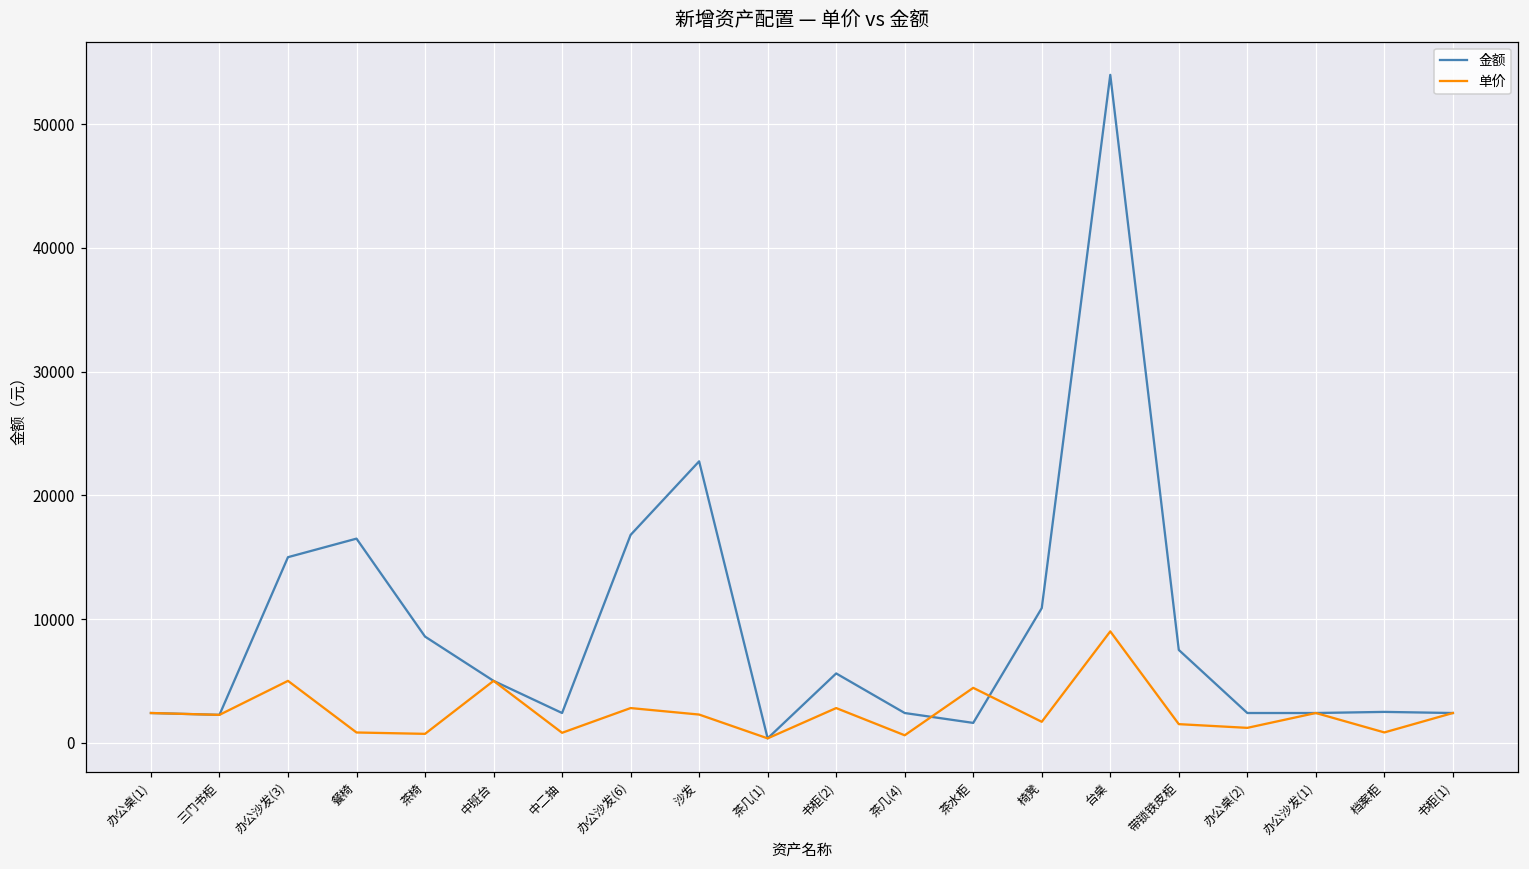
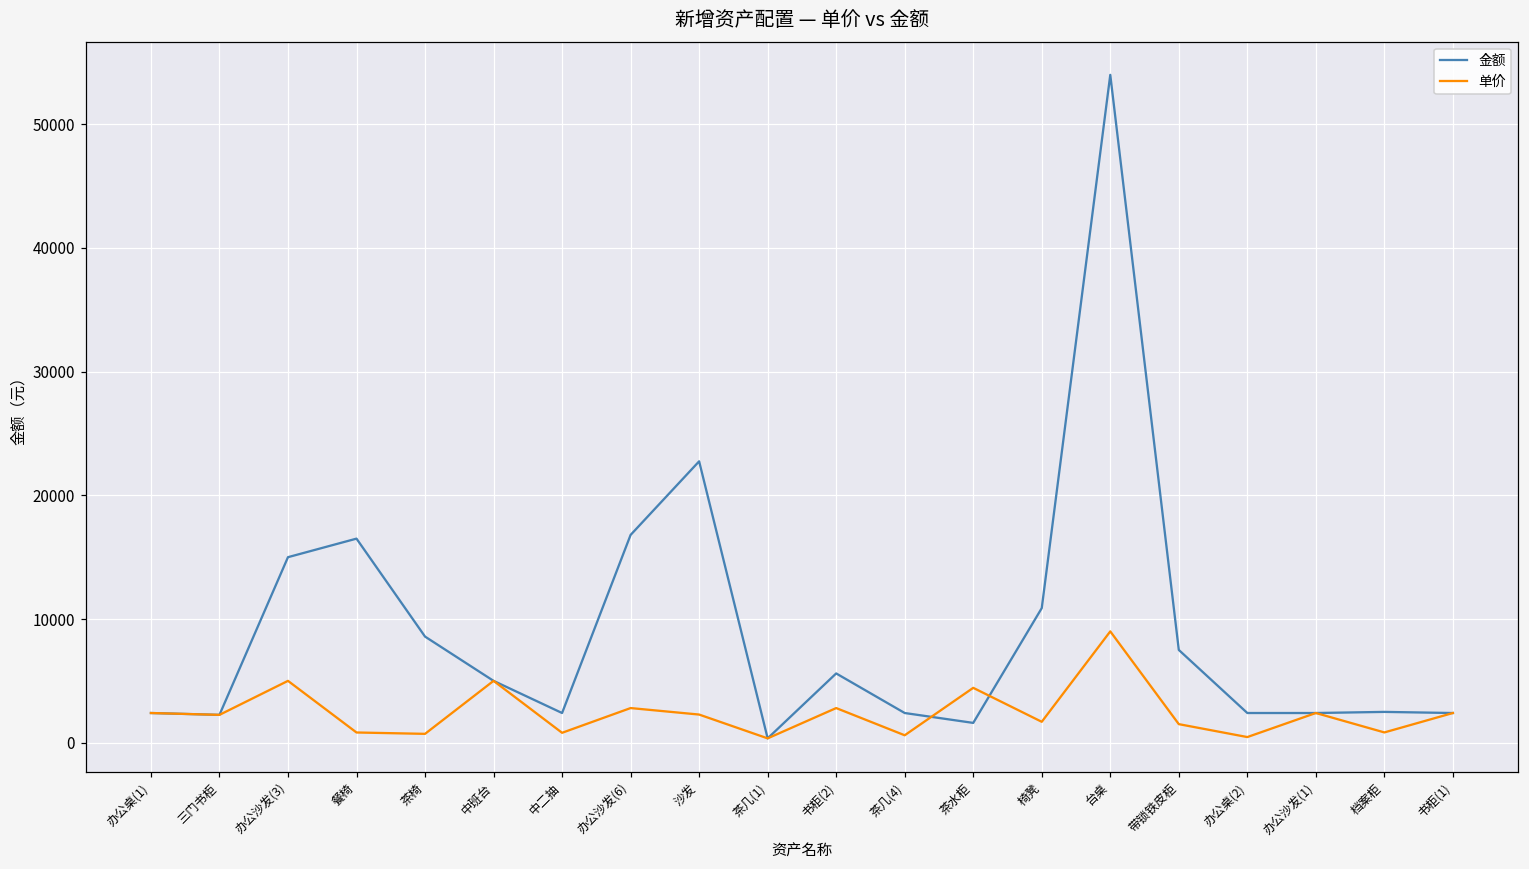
  {
    "金额": {
      "办公沙发(3)": 15000,
      "餐椅": 16500,
      "茶椅": 8600,
      "中二抽": 2400,
      "办公沙发(6)": 16800,
      "沙发": 22800,
      "书柜(2)": 5600,
      "茶几(4)": 2400,
      "茶水柜": 1600,
      "椅凳": 10900,
      "台桌": 54000,
      "带锁铁皮柜": 7500,
      "办公桌(2)": 2400,
      "档案柜": 2500
    },
    "单价": {
      "办公沙发(3)": 5000,
      "餐椅": 800,
      "茶椅": 700,
      "中二抽": 800,
      "办公沙发(6)": 2800,
      "沙发": 2300,
      "书柜(2)": 2800,
      "茶几(4)": 600,
      "茶水柜": 4400,
      "椅凳": 1700,
      "台桌": 9000,
      "带锁铁皮柜": 1500,
-     "办公桌(2)": 1200,
+     "办公桌(2)": 500,
      "档案柜": 800
    }
  }
